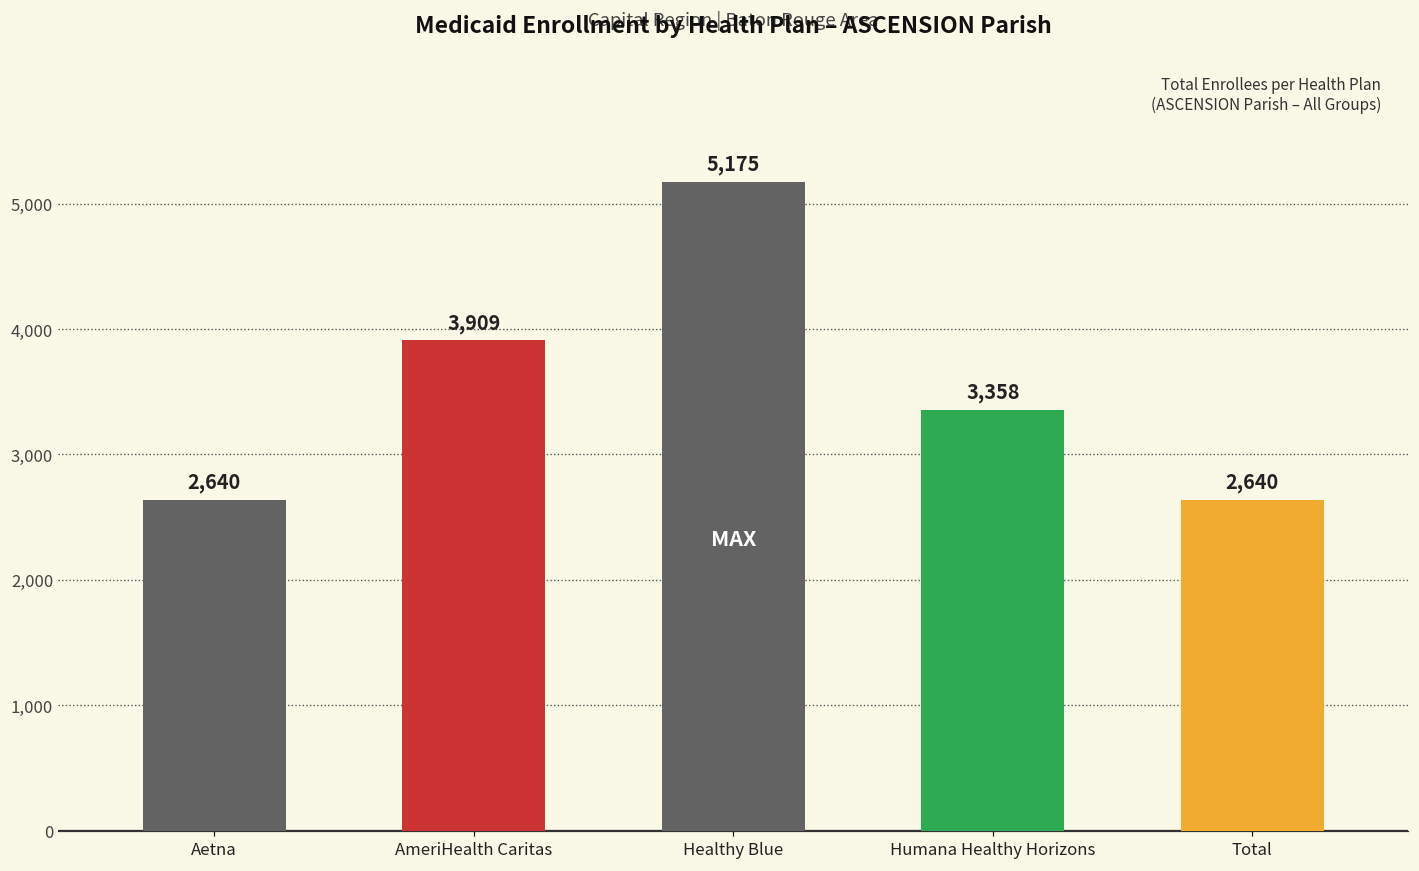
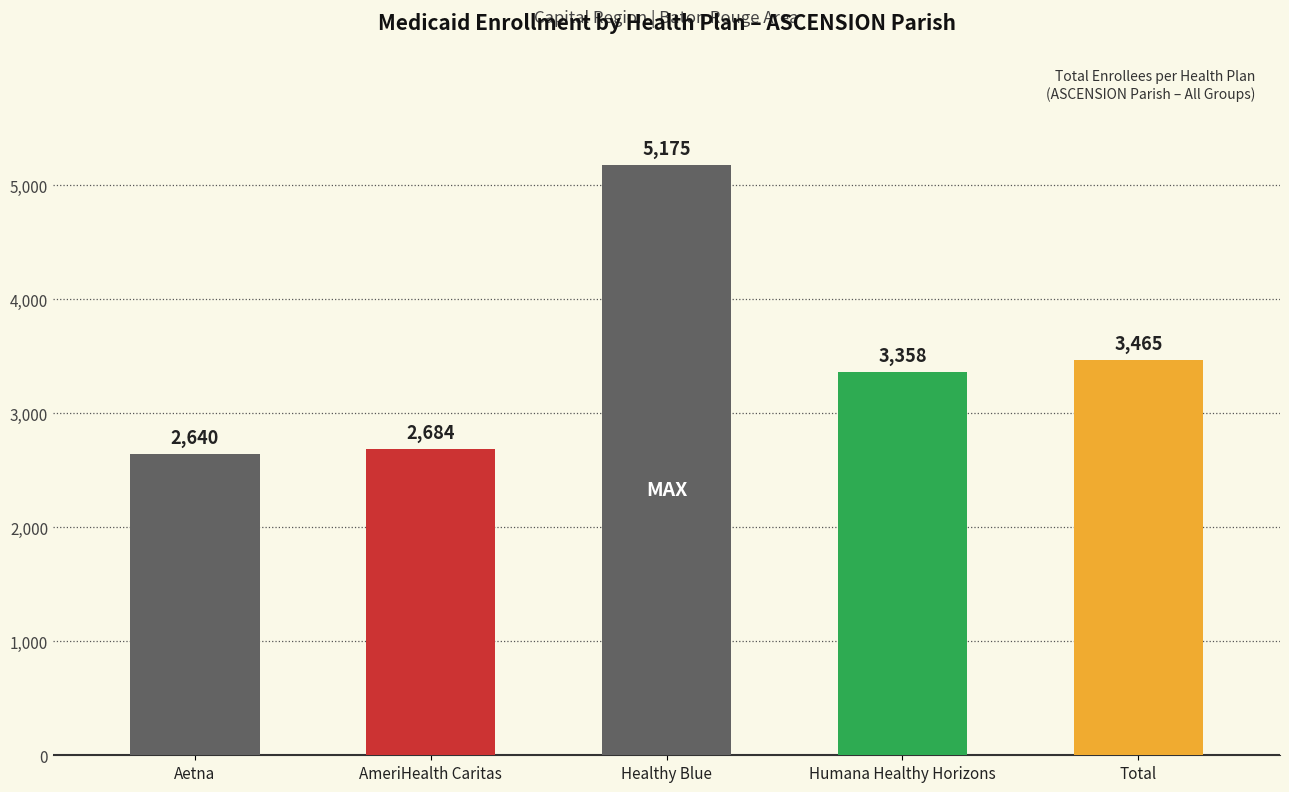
  {
    "Aetna": "2,640",
-   "AmeriHealth Caritas": "3,909",
+   "AmeriHealth Caritas": "2,684",
    "Healthy Blue": "5,175",
    "Humana Healthy Horizons": "3,358",
-   "Total": "2,640"
+   "Total": "3,465"
  }
